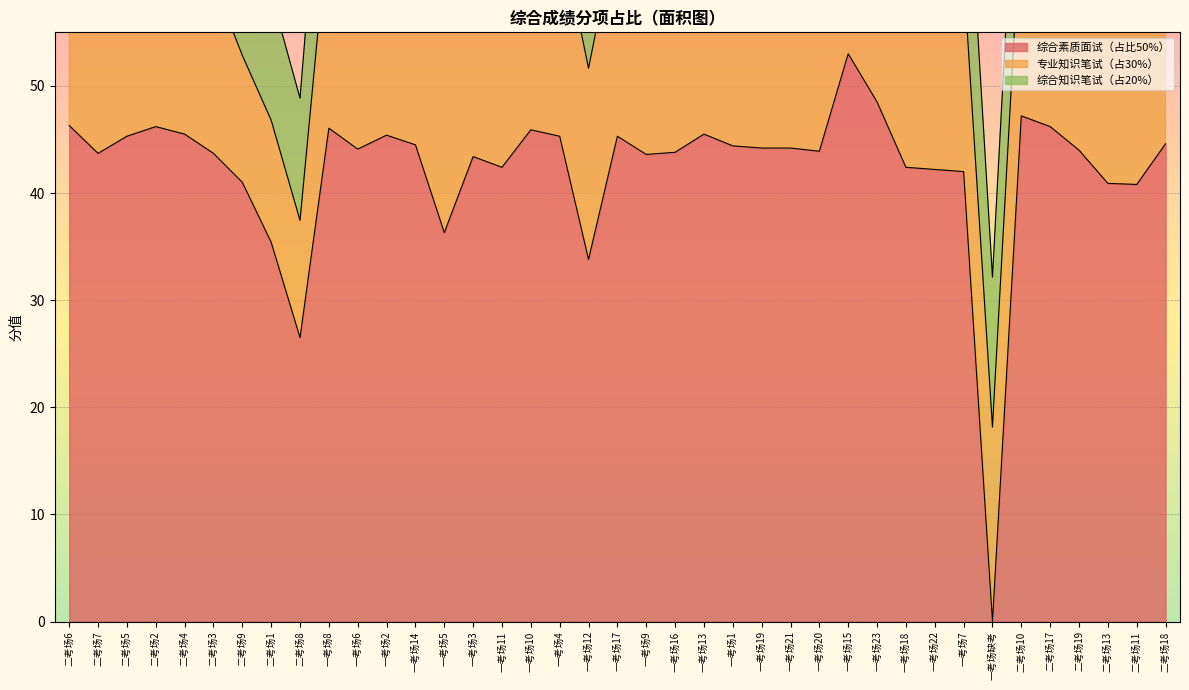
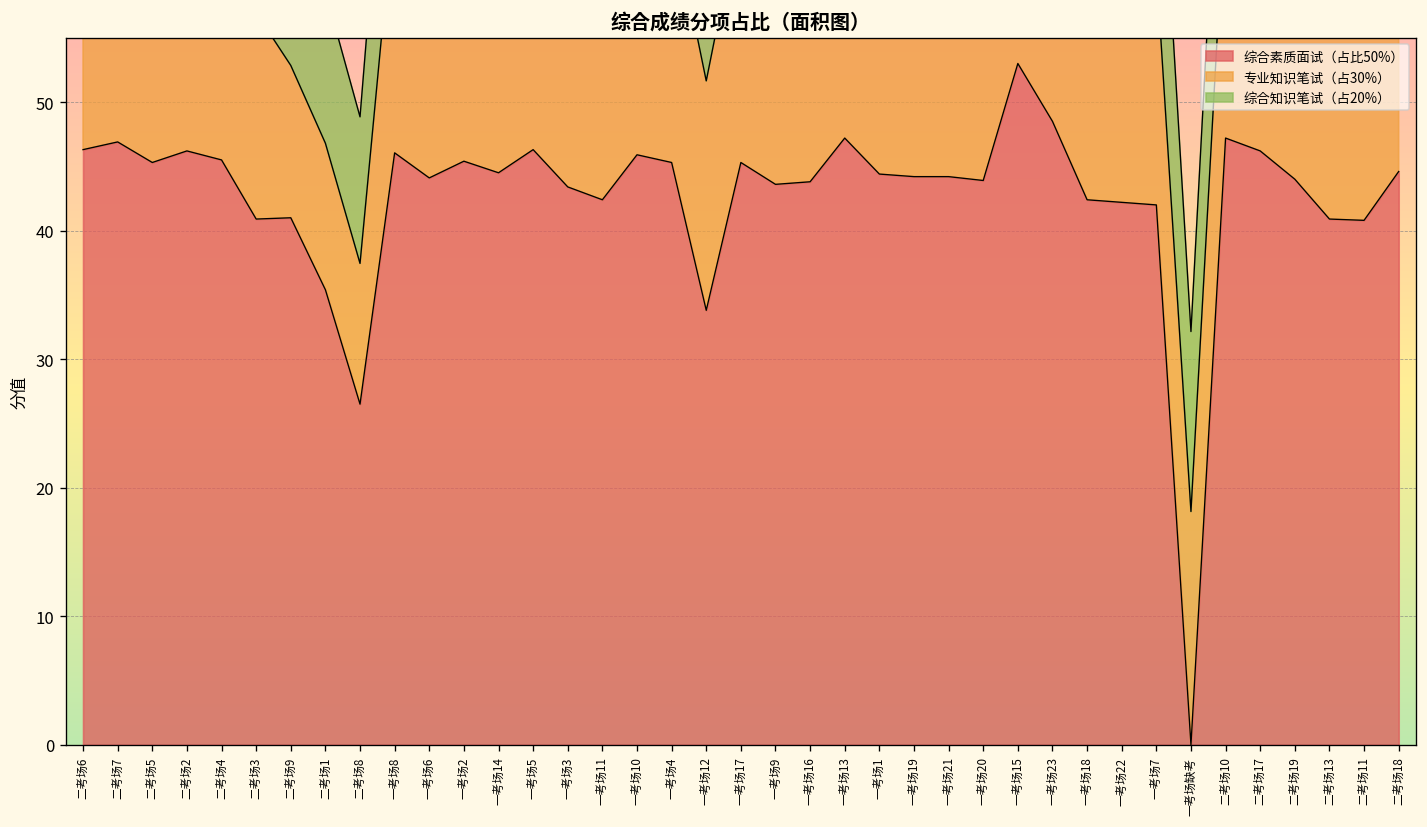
  {
    "综合素质面试（占比50%）": {
      "二考场6": 46.3,
-     "二考场7": 43.7,
+     "二考场7": 46.9,
      "二考场5": 45.3,
      "二考场2": 46.2,
      "二考场4": 45.5,
-     "二考场3": 43.7,
+     "二考场3": 40.9,
      "二考场9": 41.0,
      "二考场1": 35.4,
      "二考场8": 26.5,
      "一考场8": 46.1,
      "一考场6": 44.1,
      "一考场2": 45.4,
      "一考场14": 44.5,
-     "一考场5": 36.3,
+     "一考场5": 46.3,
      "一考场3": 43.4,
      "一考场11": 42.4,
      "一考场10": 45.9,
      "一考场4": 45.3,
      "一考场12": 33.8,
      "一考场17": 45.3,
      "一考场9": 43.6,
      "一考场16": 43.8,
-     "一考场13": 45.5,
+     "一考场13": 47.2,
      "一考场1": 44.4,
      "一考场19": 44.2,
      "一考场21": 44.2,
      "一考场20": 43.9,
      "一考场15": 53.0,
      "一考场23": 48.5,
      "一考场18": 42.4,
      "一考场22": 42.2,
      "一考场7": 42.0,
      "一考场缺考": 0.0,
      "二考场10": 47.2,
      "二考场17": 46.2,
      "二考场19": 44.0,
      "二考场13": 40.9,
      "二考场11": 40.8,
      "二考场18": 44.6
    },
    "专业知识笔试（占30%）": {
      "二考场9": 11.9,
      "二考场1": 11.4,
      "二考场8": 11.0,
      "一考场12": 17.9,
      "一考场缺考": 18.2
    },
    "综合知识笔试（占20%）": {
      "二考场8": 11.4,
      "一考场缺考": 14.0
    }
  }
